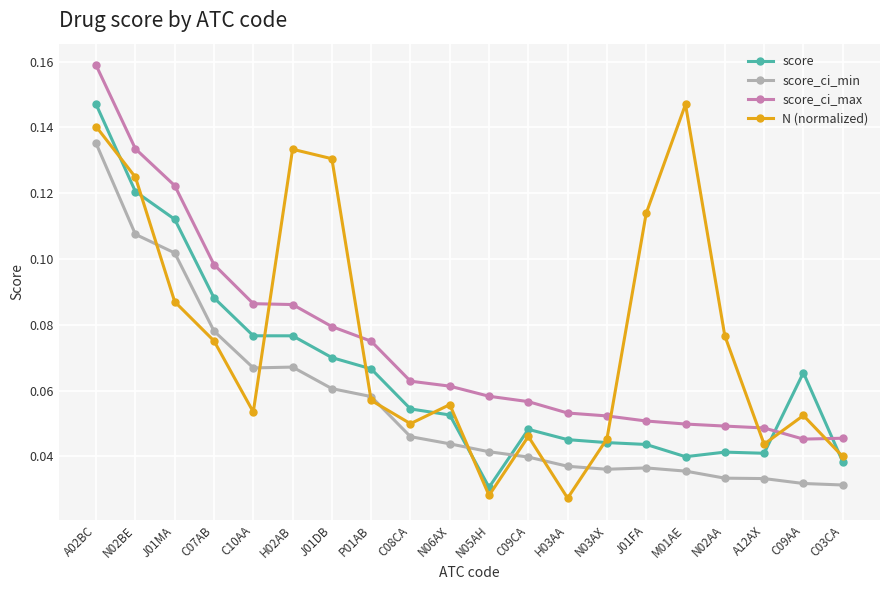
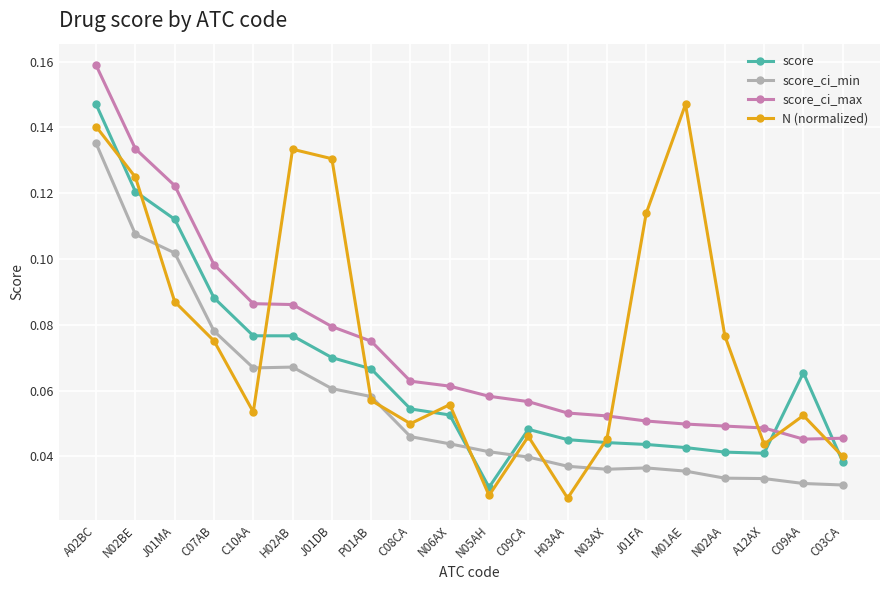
  {
    "score": {
      "A02BC": 0.147,
      "N02BE": 0.121,
      "J01MA": 0.112,
      "C07AB": 0.088,
      "C10AA": 0.077,
      "H02AB": 0.077,
      "J01DB": 0.070,
      "P01AB": 0.067,
      "C08CA": 0.054,
      "N06AX": 0.053,
      "N05AH": 0.031,
      "C09CA": 0.048,
      "H03AA": 0.045,
      "N03AX": 0.044,
      "J01FA": 0.044,
-     "M01AE": 0.040,
+     "M01AE": 0.043,
      "N02AA": 0.041,
      "A12AX": 0.041,
      "C09AA": 0.065,
      "C03CA": 0.038
    },
    "N (normalized)": {
      "A02BC": 0.140,
      "N02BE": 0.125,
      "J01MA": 0.087,
      "C07AB": 0.075,
      "C10AA": 0.053,
      "H02AB": 0.133,
      "J01DB": 0.130,
      "P01AB": 0.057,
      "C08CA": 0.050,
      "N06AX": 0.056,
      "N05AH": 0.028,
      "C09CA": 0.046,
      "H03AA": 0.027,
      "N03AX": 0.045,
      "J01FA": 0.114,
      "M01AE": 0.147,
      "N02AA": 0.077,
      "A12AX": 0.044,
      "C09AA": 0.052,
      "C03CA": 0.040
    }
  }
